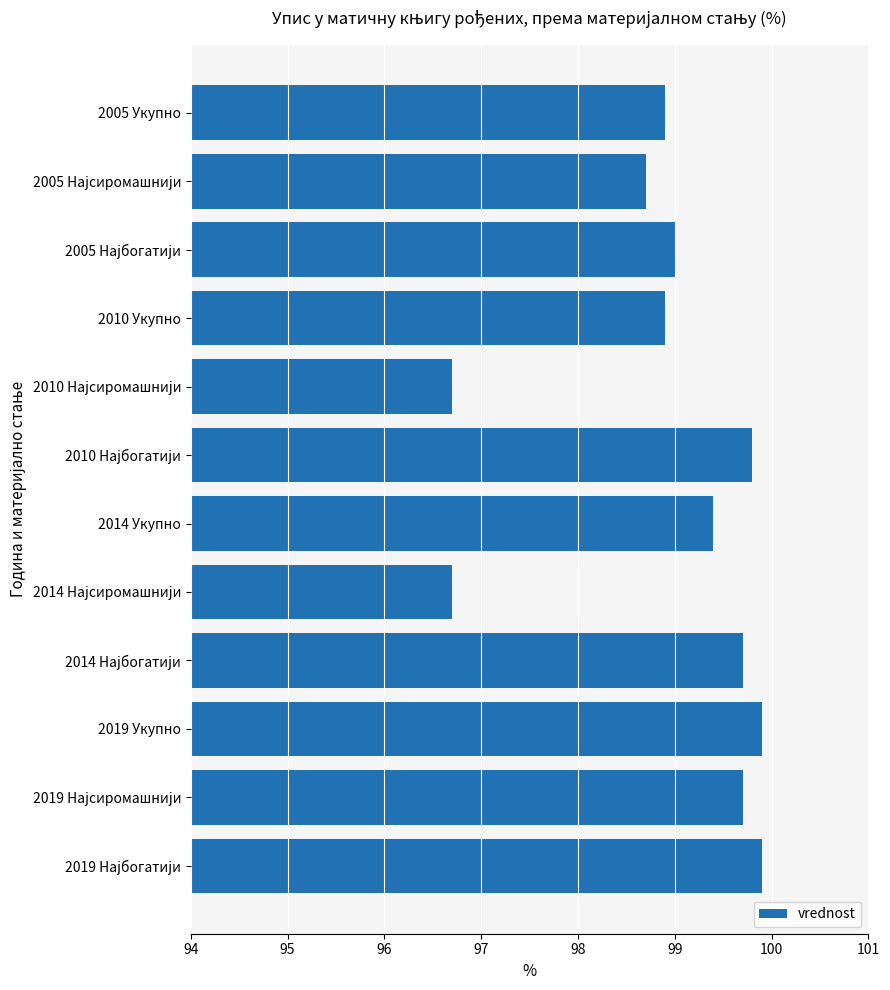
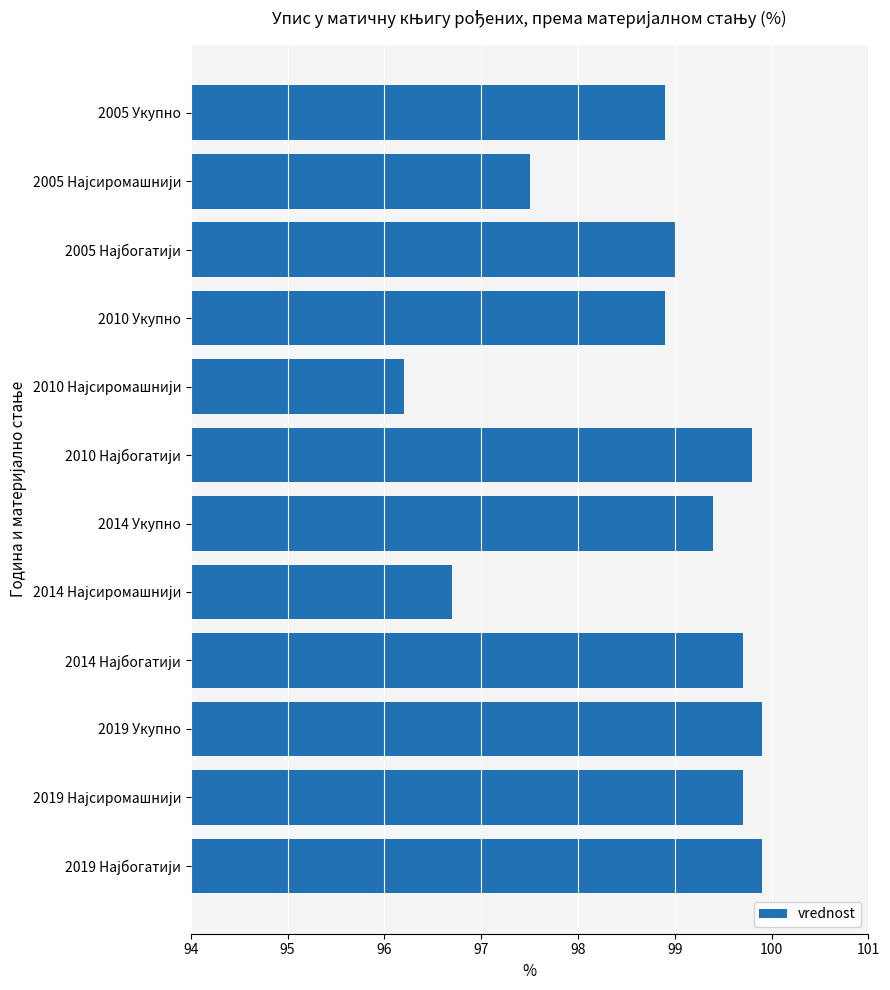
  {
    "2005 Укупно": 98.9,
-   "2005 Најсиромашнији": 98.7,
+   "2005 Најсиромашнији": 97.5,
    "2005 Најбогатији": 99.0,
    "2010 Укупно": 98.9,
-   "2010 Најсиромашнији": 96.7,
+   "2010 Најсиромашнији": 96.2,
    "2010 Најбогатији": 99.8,
    "2014 Укупно": 99.4,
    "2014 Најсиромашнији": 96.7,
    "2014 Најбогатији": 99.7,
    "2019 Укупно": 99.9,
    "2019 Најсиромашнији": 99.7,
    "2019 Најбогатији": 99.9
  }
